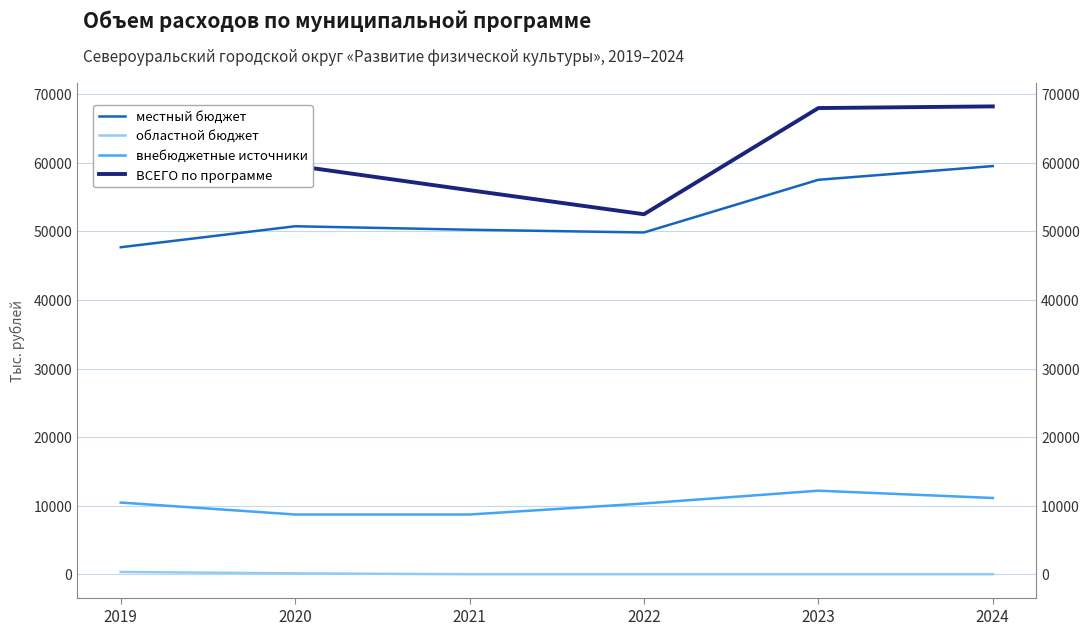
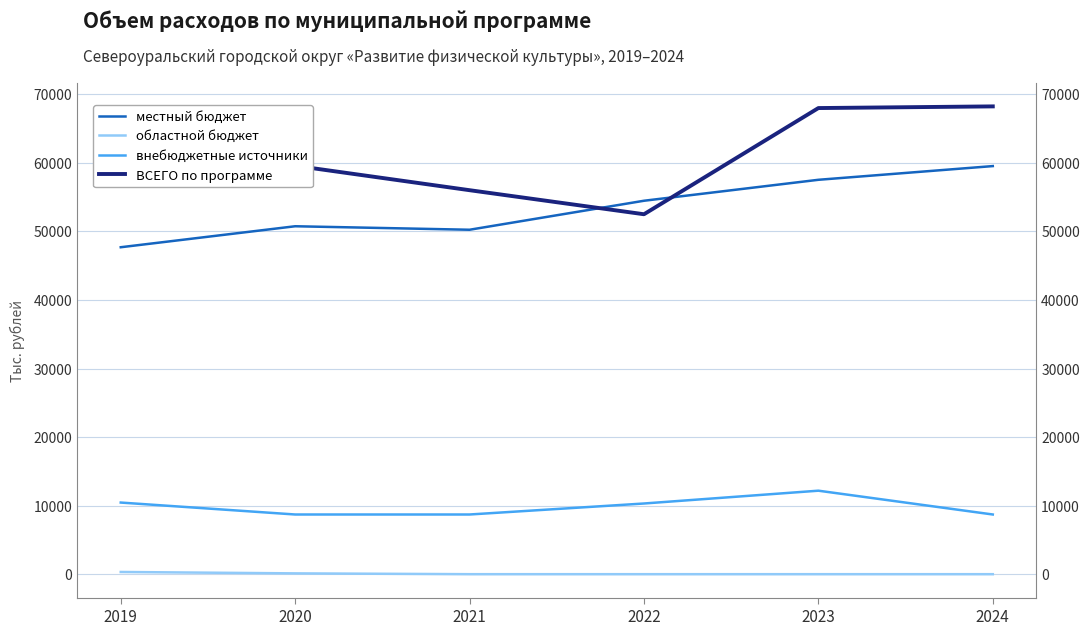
  {
    "местный бюджет": {
      "2019": 48000,
      "2020": 51000,
      "2021": 50000,
-     "2022": 50000,
+     "2022": 54000,
      "2023": 58000,
      "2024": 60000
    },
    "областной бюджет": {
      "2019": 0,
      "2020": 0,
      "2021": 0,
      "2022": 0,
      "2023": 0,
      "2024": 0
    },
    "внебюджетные источники": {
      "2019": 10000,
      "2020": 9000,
      "2021": 9000,
      "2022": 10000,
      "2023": 12000,
-     "2024": 11000
+     "2024": 9000
    },
    "ВСЕГО по программе": {
      "2021": 56000,
      "2022": 53000,
      "2023": 68000,
      "2024": 68000
    }
  }
